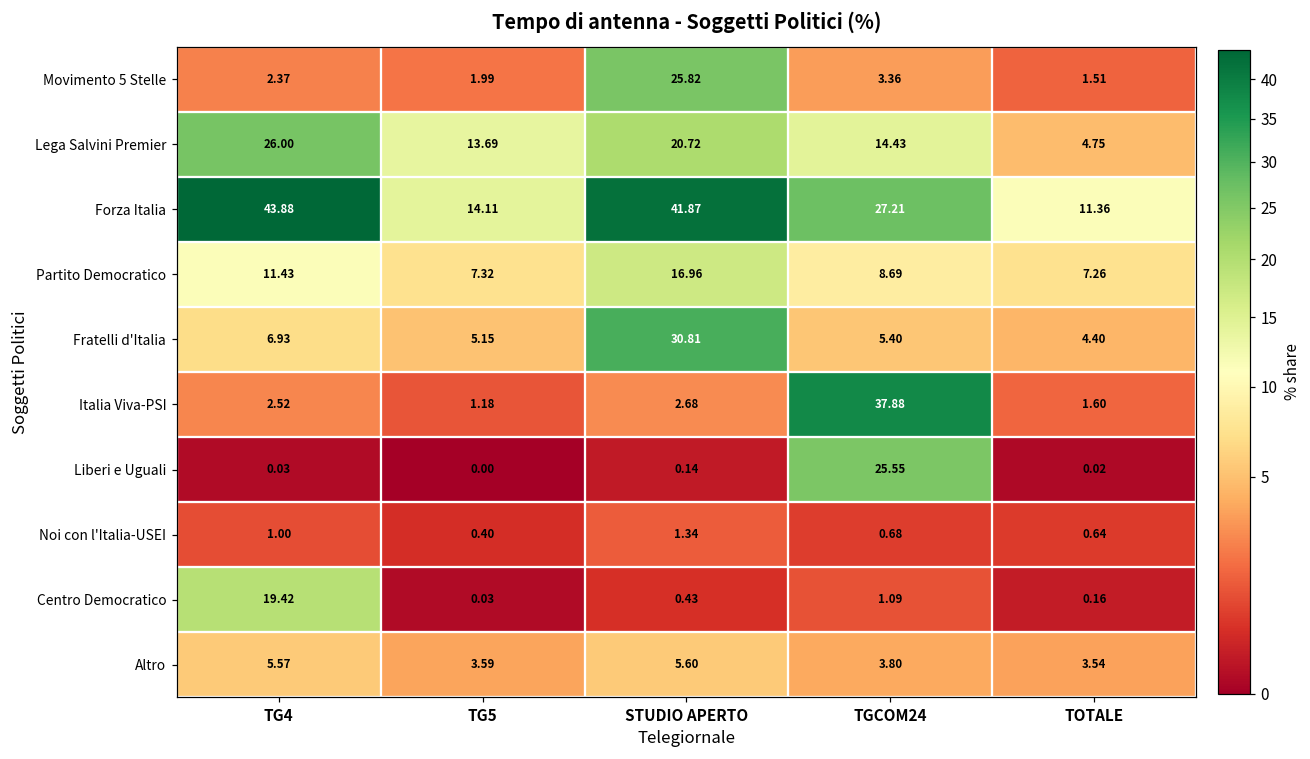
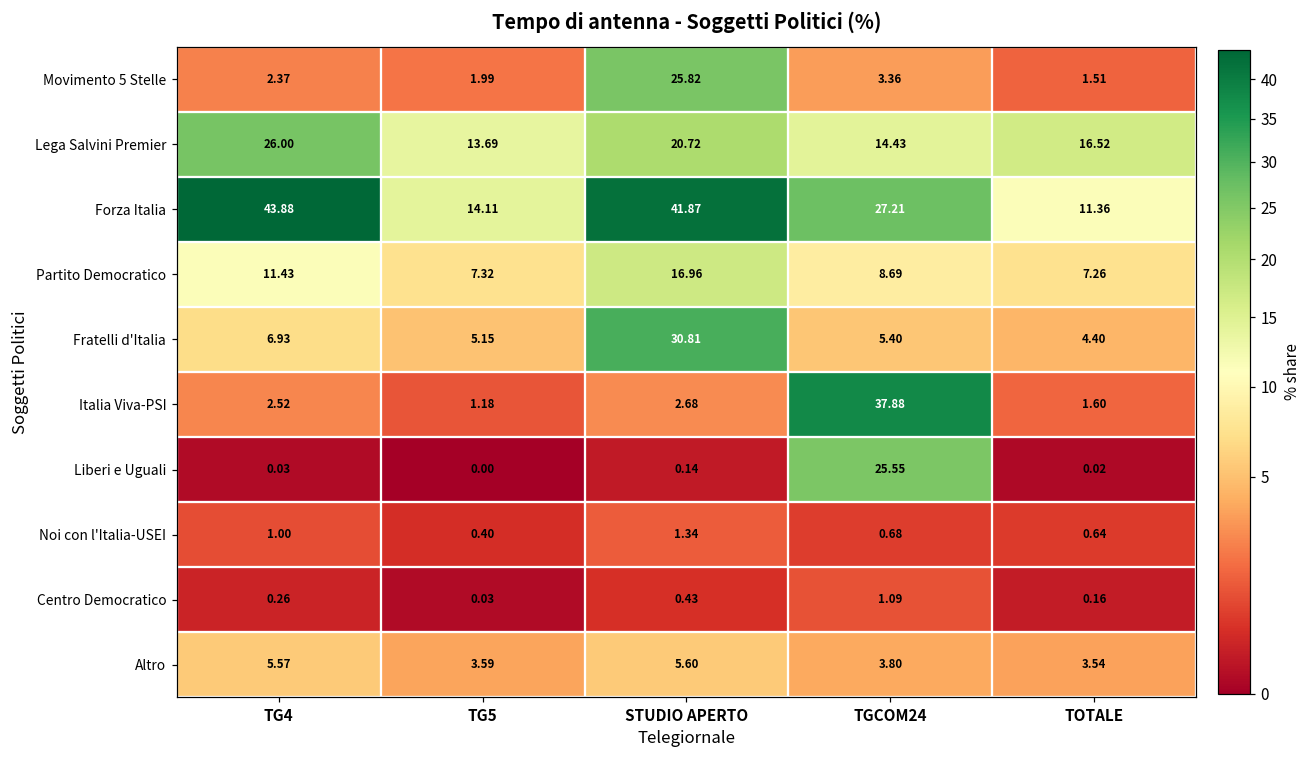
  {
    "Movimento 5 Stelle": {
      "TG4": 2.37,
      "TG5": 1.99,
      "STUDIO APERTO": 25.82,
      "TGCOM24": 3.36,
      "TOTALE": 1.51
    },
    "Lega Salvini Premier": {
      "TG4": 26.00,
      "TG5": 13.69,
      "STUDIO APERTO": 20.72,
      "TGCOM24": 14.43,
-     "TOTALE": 4.75
+     "TOTALE": 16.52
    },
    "Forza Italia": {
      "TG4": 43.88,
      "TG5": 14.11,
      "STUDIO APERTO": 41.87,
      "TGCOM24": 27.21,
      "TOTALE": 11.36
    },
    "Partito Democratico": {
      "TG4": 11.43,
      "TG5": 7.32,
      "STUDIO APERTO": 16.96,
      "TGCOM24": 8.69,
      "TOTALE": 7.26
    },
    "Fratelli d'Italia": {
      "TG4": 6.93,
      "TG5": 5.15,
      "STUDIO APERTO": 30.81,
      "TGCOM24": 5.40,
      "TOTALE": 4.40
    },
    "Italia Viva-PSI": {
      "TG4": 2.52,
      "TG5": 1.18,
      "STUDIO APERTO": 2.68,
      "TGCOM24": 37.88,
      "TOTALE": 1.60
    },
    "Liberi e Uguali": {
      "TG4": 0.03,
      "TG5": 0.00,
      "STUDIO APERTO": 0.14,
      "TGCOM24": 25.55,
      "TOTALE": 0.02
    },
    "Noi con l'Italia-USEI": {
      "TG4": 1.00,
      "TG5": 0.40,
      "STUDIO APERTO": 1.34,
      "TGCOM24": 0.68,
      "TOTALE": 0.64
    },
    "Centro Democratico": {
-     "TG4": 19.42,
+     "TG4": 0.26,
      "TG5": 0.03,
      "STUDIO APERTO": 0.43,
      "TGCOM24": 1.09,
      "TOTALE": 0.16
    },
    "Altro": {
      "TG4": 5.57,
      "TG5": 3.59,
      "STUDIO APERTO": 5.60,
      "TGCOM24": 3.80,
      "TOTALE": 3.54
    }
  }
